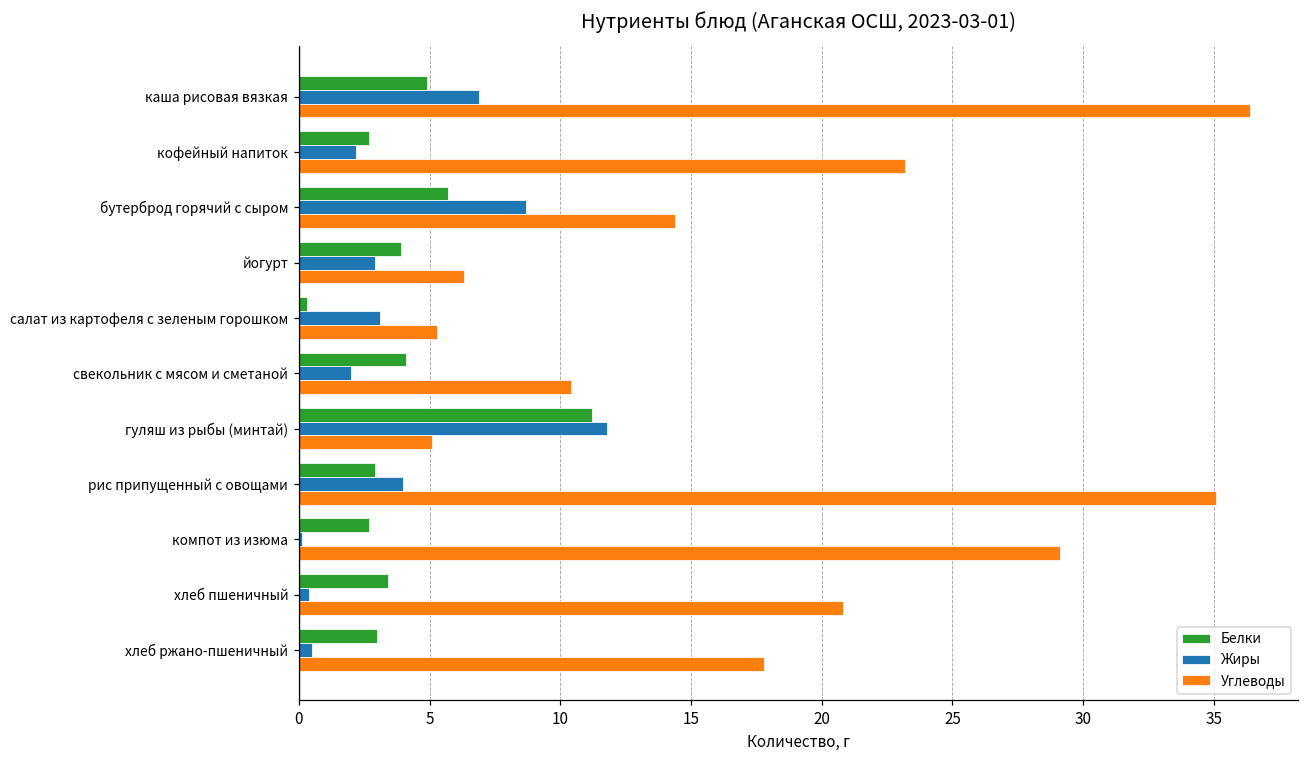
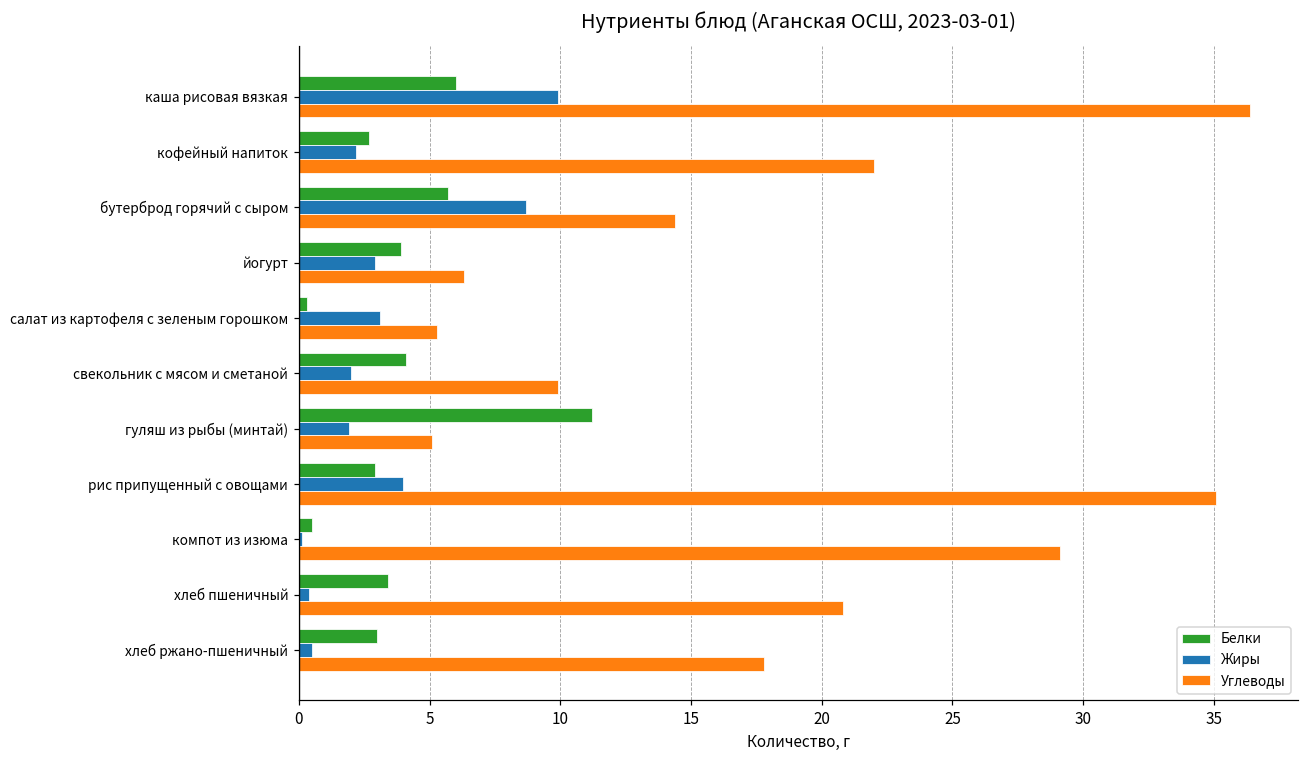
  {
    "Белки": {
-     "каша рисовая вязкая": 4.9,
+     "каша рисовая вязкая": 6.0,
      "кофейный напиток": 2.7,
      "бутерброд горячий с сыром": 5.7,
      "йогурт": 3.9,
      "салат из картофеля с зеленым горошком": 0.3,
      "свекольник с мясом и сметаной": 4.1,
      "гуляш из рыбы (минтай)": 11.2,
      "рис припущенный с овощами": 2.9,
-     "компот из изюма": 2.7,
+     "компот из изюма": 0.5,
      "хлеб пшеничный": 3.4,
      "хлеб ржано-пшеничный": 3.0
    },
    "Жиры": {
-     "каша рисовая вязкая": 6.9,
+     "каша рисовая вязкая": 9.9,
      "кофейный напиток": 2.2,
      "бутерброд горячий с сыром": 8.7,
      "йогурт": 2.9,
      "салат из картофеля с зеленым горошком": 3.1,
      "свекольник с мясом и сметаной": 2.0,
-     "гуляш из рыбы (минтай)": 11.8,
+     "гуляш из рыбы (минтай)": 1.9,
      "рис припущенный с овощами": 4.0,
      "хлеб пшеничный": 0.4,
      "хлеб ржано-пшеничный": 0.5
    },
    "Углеводы": {
      "каша рисовая вязкая": 36.4,
-     "кофейный напиток": 23.2,
+     "кофейный напиток": 22.0,
      "бутерброд горячий с сыром": 14.4,
      "йогурт": 6.3,
      "салат из картофеля с зеленым горошком": 5.3,
-     "свекольник с мясом и сметаной": 10.4,
+     "свекольник с мясом и сметаной": 9.9,
      "гуляш из рыбы (минтай)": 5.1,
      "рис припущенный с овощами": 35.1,
      "компот из изюма": 29.1,
      "хлеб пшеничный": 20.8,
      "хлеб ржано-пшеничный": 17.8
    }
  }
